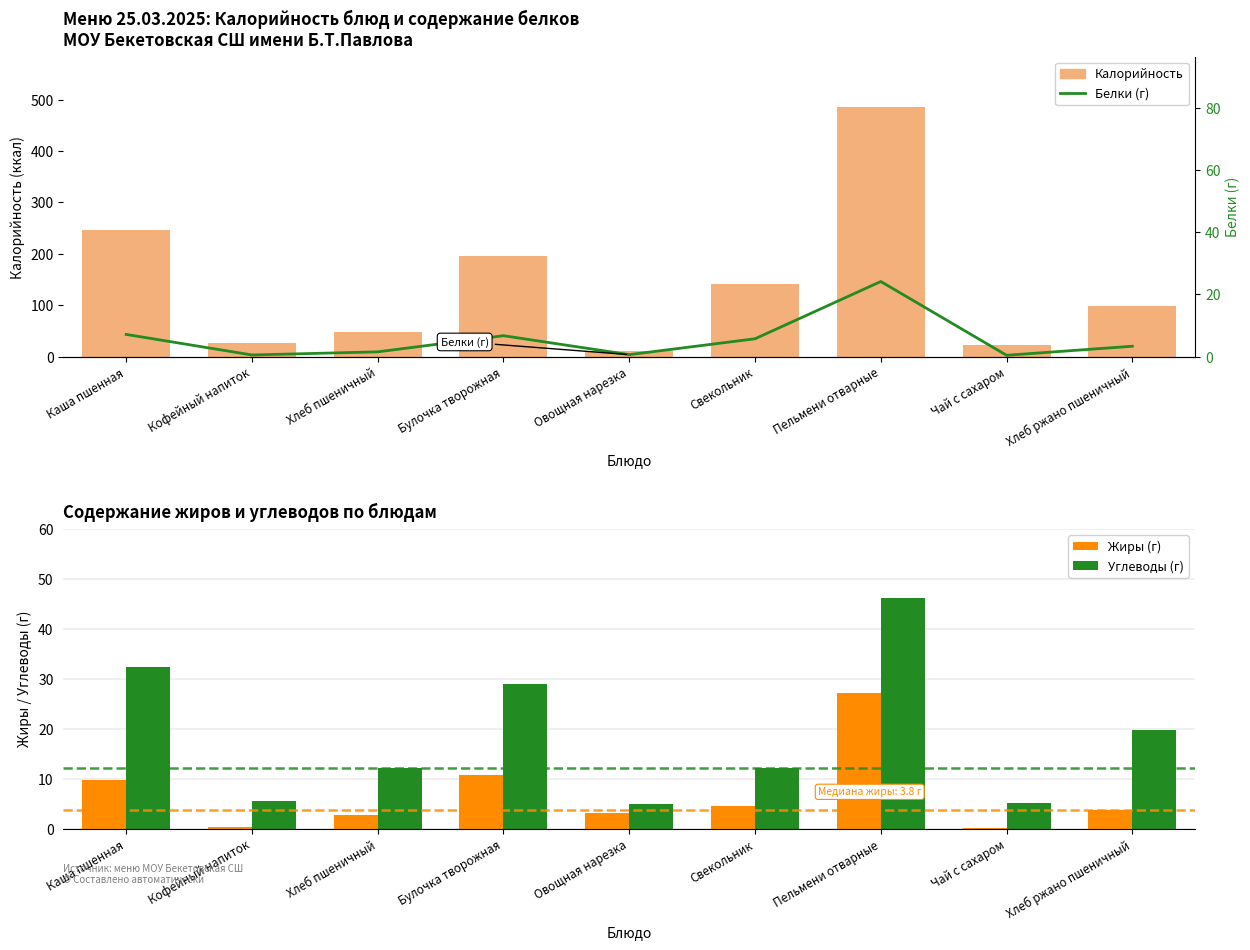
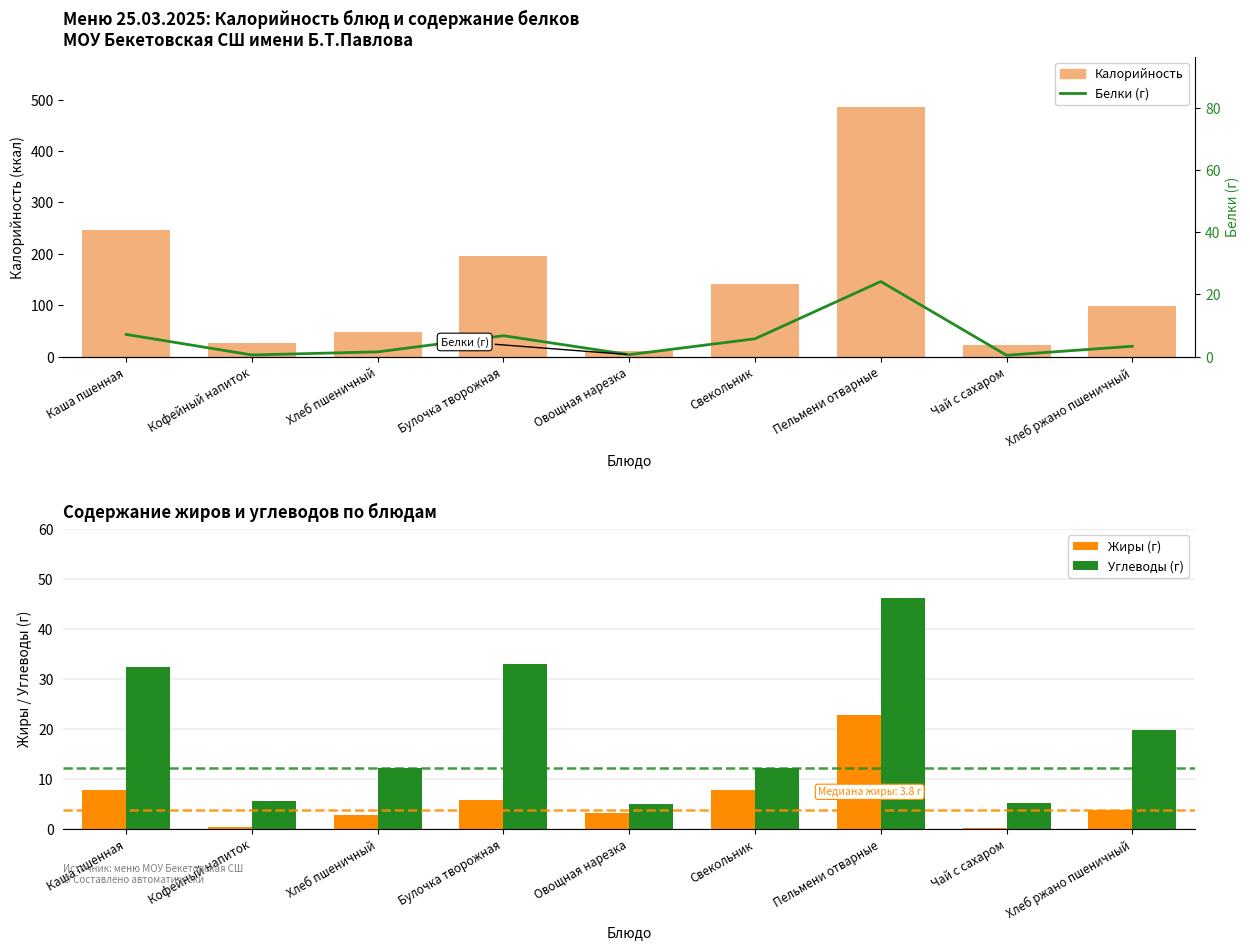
  {
    "Содержание жиров и углеводов по блюдам": {
      "Жиры (г)": {
-       "Каша пшенная": 10,
+       "Каша пшенная": 8,
        "Хлеб пшеничный": 3,
-       "Булочка творожная": 11,
+       "Булочка творожная": 6,
        "Овощная нарезка": 3,
-       "Свекольник": 5,
-       "Пельмени отварные": 27,
+       "Свекольник": 8,
+       "Пельмени отварные": 23,
        "Хлеб ржано пшеничный": 4
      },
      "Углеводы (г)": {
        "Каша пшенная": 32,
        "Кофейный напиток": 6,
        "Хлеб пшеничный": 12,
-       "Булочка творожная": 29,
+       "Булочка творожная": 33,
        "Овощная нарезка": 5,
        "Свекольник": 12,
        "Пельмени отварные": 46,
        "Чай с сахаром": 5,
        "Хлеб ржано пшеничный": 20
      }
    }
  }
